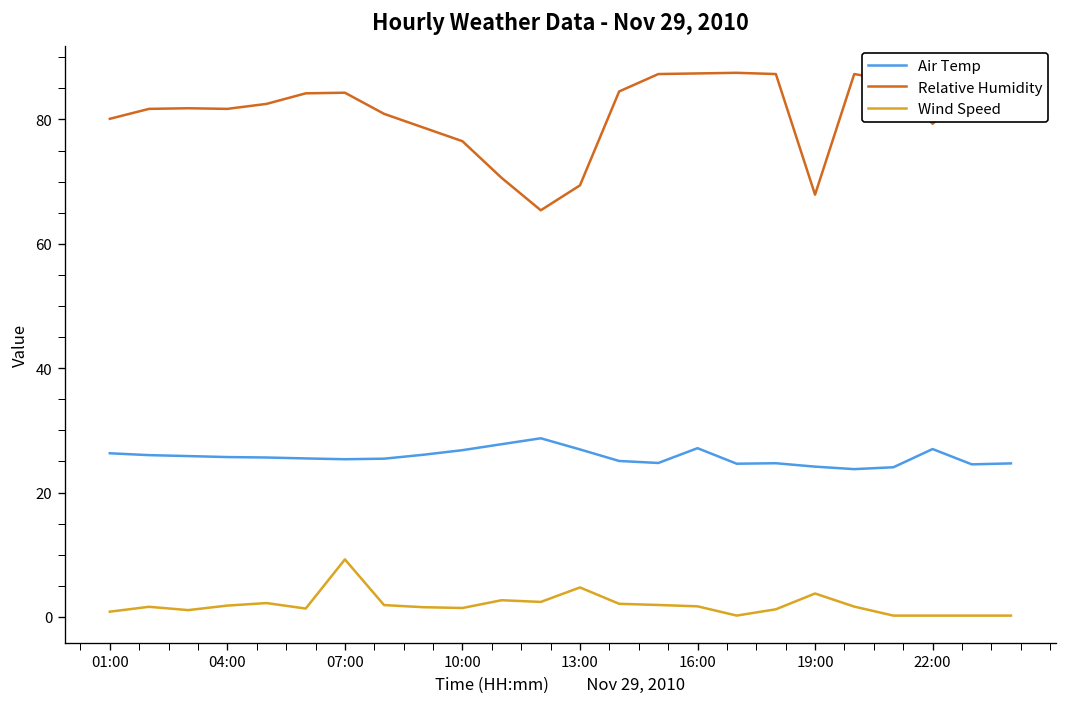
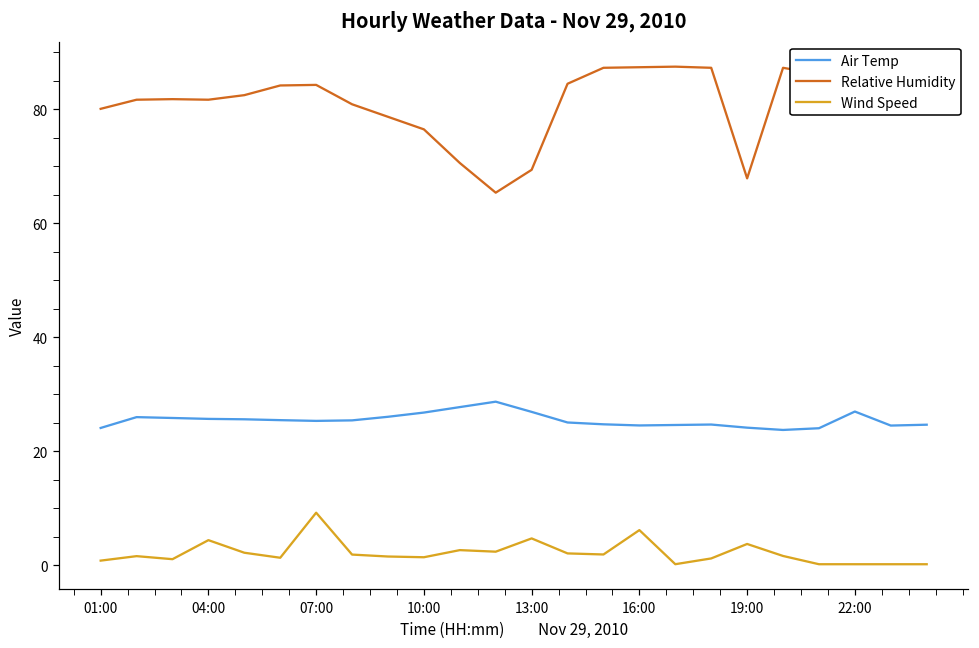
  {
    "Air Temp": {
-     "01:00": 26,
+     "01:00": 24,
      "04:00": 26,
      "07:00": 25,
      "10:00": 27,
      "13:00": 27,
-     "16:00": 27,
+     "16:00": 25,
      "19:00": 24,
      "22:00": 27
    },
    "Relative Humidity": {
      "01:00": 80,
      "04:00": 82,
      "07:00": 84,
      "10:00": 77,
      "13:00": 69,
      "16:00": 87,
      "19:00": 68
    },
    "Wind Speed": {
      "01:00": 1,
-     "04:00": 2,
+     "04:00": 4,
      "07:00": 9,
      "10:00": 1,
      "13:00": 5,
-     "16:00": 2,
+     "16:00": 6,
      "19:00": 4,
      "22:00": 0
    }
  }
